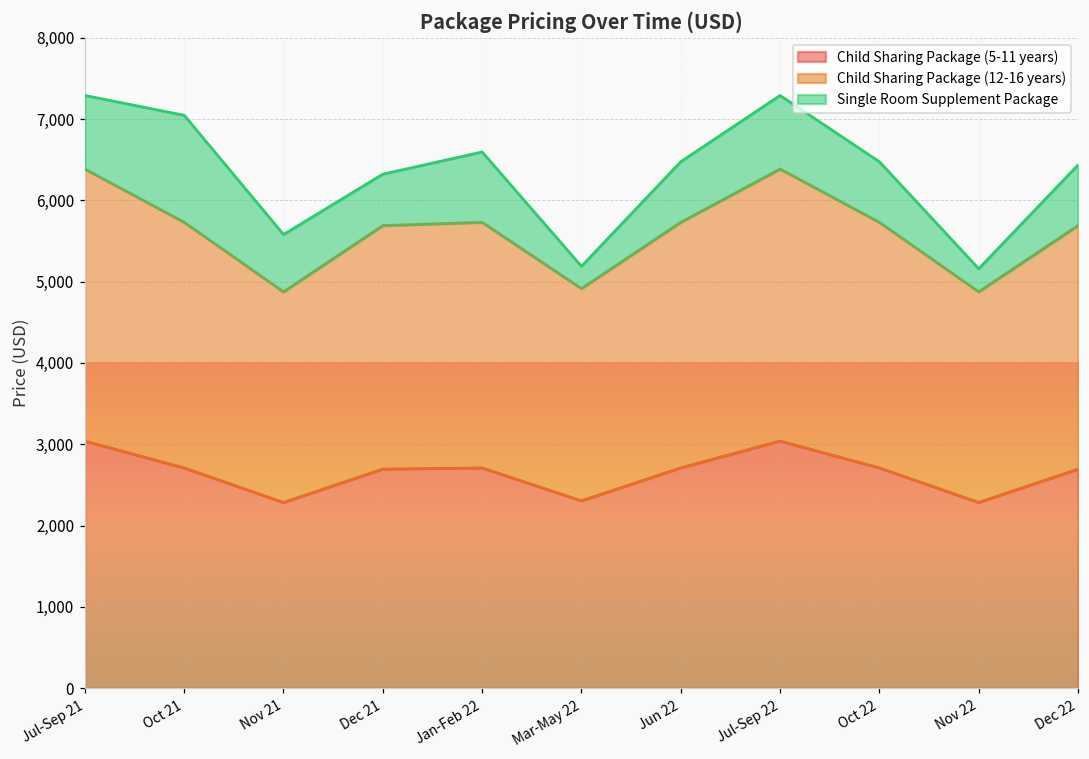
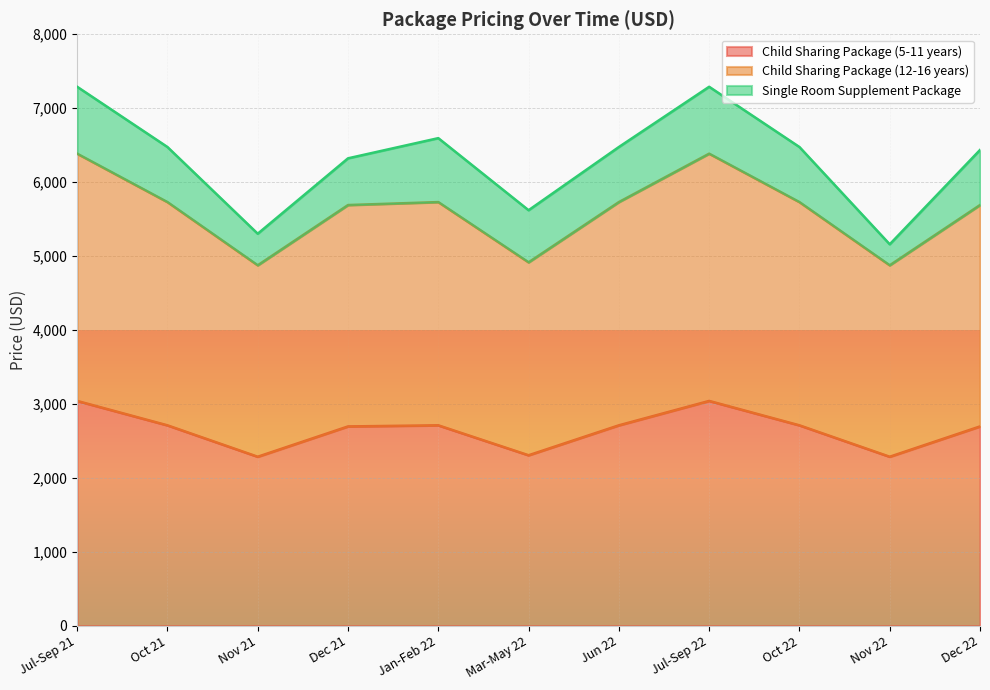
  {
    "Single Room Supplement Package": {
      "Jul-Sep 21": "900",
-     "Oct 21": "1,300",
-     "Nov 21": "700",
+     "Oct 21": "700",
+     "Nov 21": "400",
      "Dec 21": "600",
      "Jan-Feb 22": "900",
-     "Mar-May 22": "300",
+     "Mar-May 22": "700",
      "Jun 22": "700",
      "Jul-Sep 22": "900",
      "Oct 22": "700",
      "Nov 22": "300",
      "Dec 22": "700"
    }
  }
